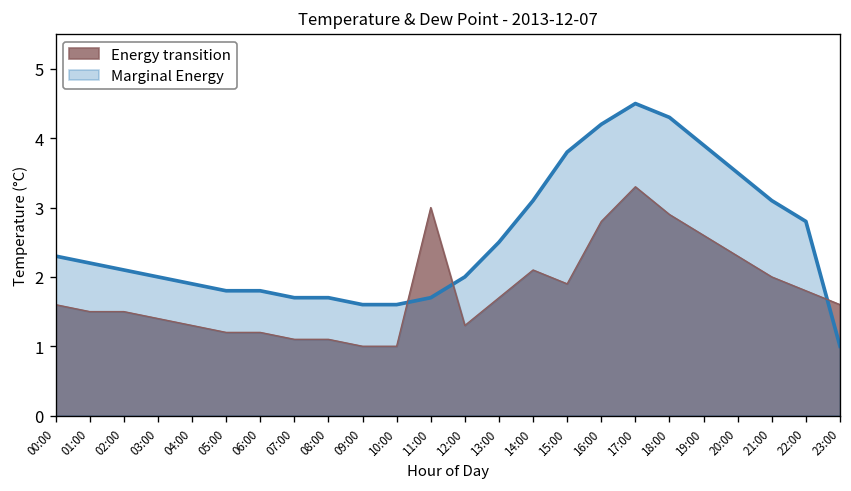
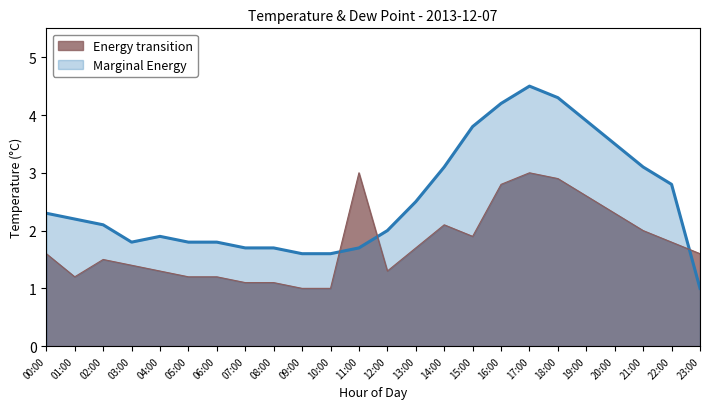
  {
    "Energy transition": {
      "00:00": 1.6,
-     "01:00": 1.5,
+     "01:00": 1.2,
      "02:00": 1.5,
      "03:00": 1.4,
      "04:00": 1.3,
      "05:00": 1.2,
      "06:00": 1.2,
      "07:00": 1.1,
      "08:00": 1.1,
      "09:00": 1.0,
      "10:00": 1.0,
      "11:00": 3.0,
      "12:00": 1.3,
      "13:00": 1.7,
      "14:00": 2.1,
      "15:00": 1.9,
      "16:00": 2.8,
-     "17:00": 3.3,
+     "17:00": 3.0,
      "18:00": 2.9,
      "19:00": 2.6,
      "20:00": 2.3,
      "21:00": 2.0,
      "22:00": 1.8,
      "23:00": 1.6
    },
    "Marginal Energy": {
      "00:00": 2.3,
      "01:00": 2.2,
      "02:00": 2.1,
-     "03:00": 2.0,
+     "03:00": 1.8,
      "04:00": 1.9,
      "05:00": 1.8,
      "06:00": 1.8,
      "07:00": 1.7,
      "08:00": 1.7,
      "09:00": 1.6,
      "10:00": 1.6,
      "11:00": 1.7,
      "12:00": 2.0,
      "13:00": 2.5,
      "14:00": 3.1,
      "15:00": 3.8,
      "16:00": 4.2,
      "17:00": 4.5,
      "18:00": 4.3,
      "19:00": 3.9,
      "20:00": 3.5,
      "21:00": 3.1,
      "22:00": 2.8,
      "23:00": 1.0
    }
  }
